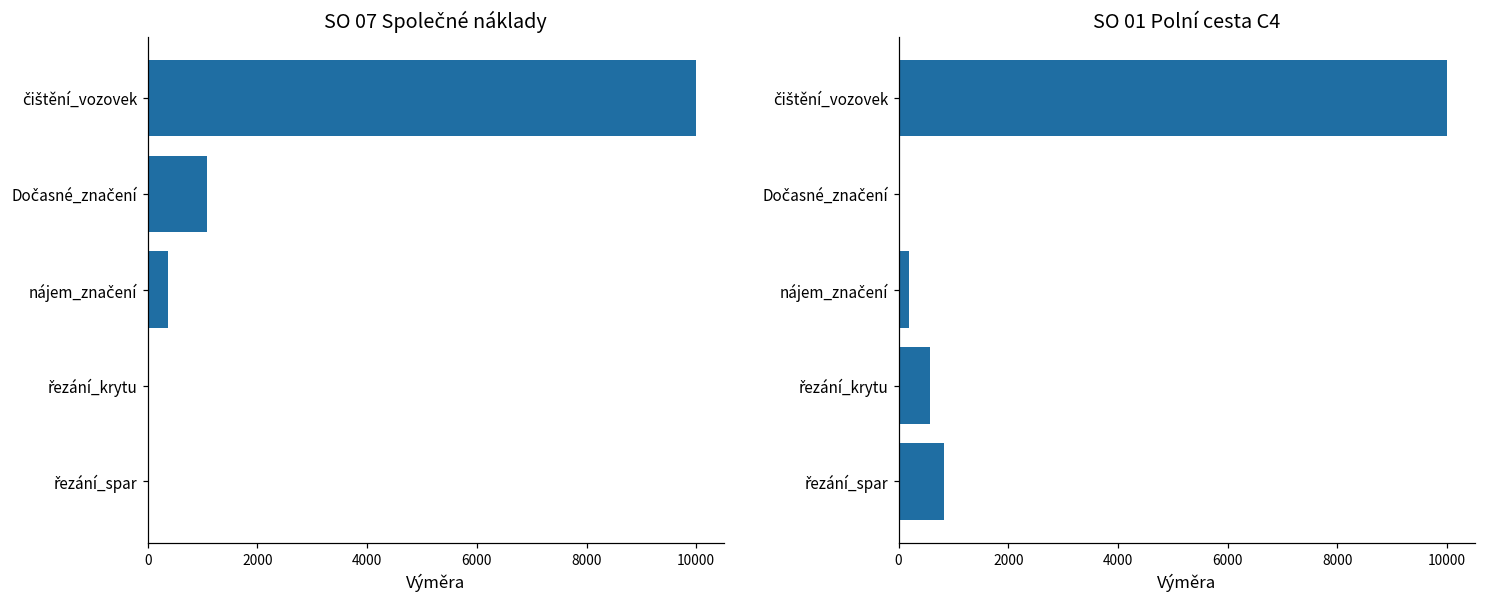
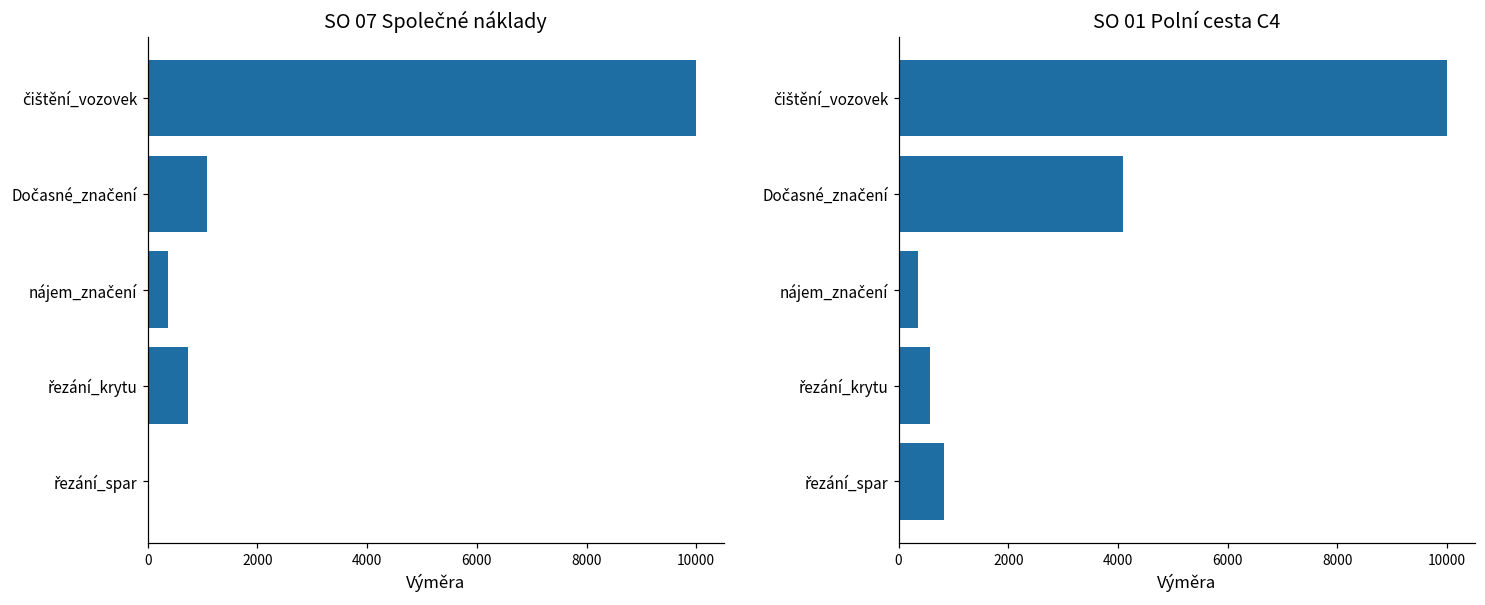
  {
    "SO 07 Společné náklady": {
      "čištění_vozovek": 10000,
      "Dočasné_značení": 1100,
      "nájem_značení": 400,
-     "řezání_krytu": 0
+     "řezání_krytu": 700
    },
    "SO 01 Polní cesta C4": {
      "čištění_vozovek": 10000,
-     "Dočasné_značení": 0,
-     "nájem_značení": 200,
+     "Dočasné_značení": 4100,
+     "nájem_značení": 400,
      "řezání_krytu": 600,
      "řezání_spar": 800
    }
  }
